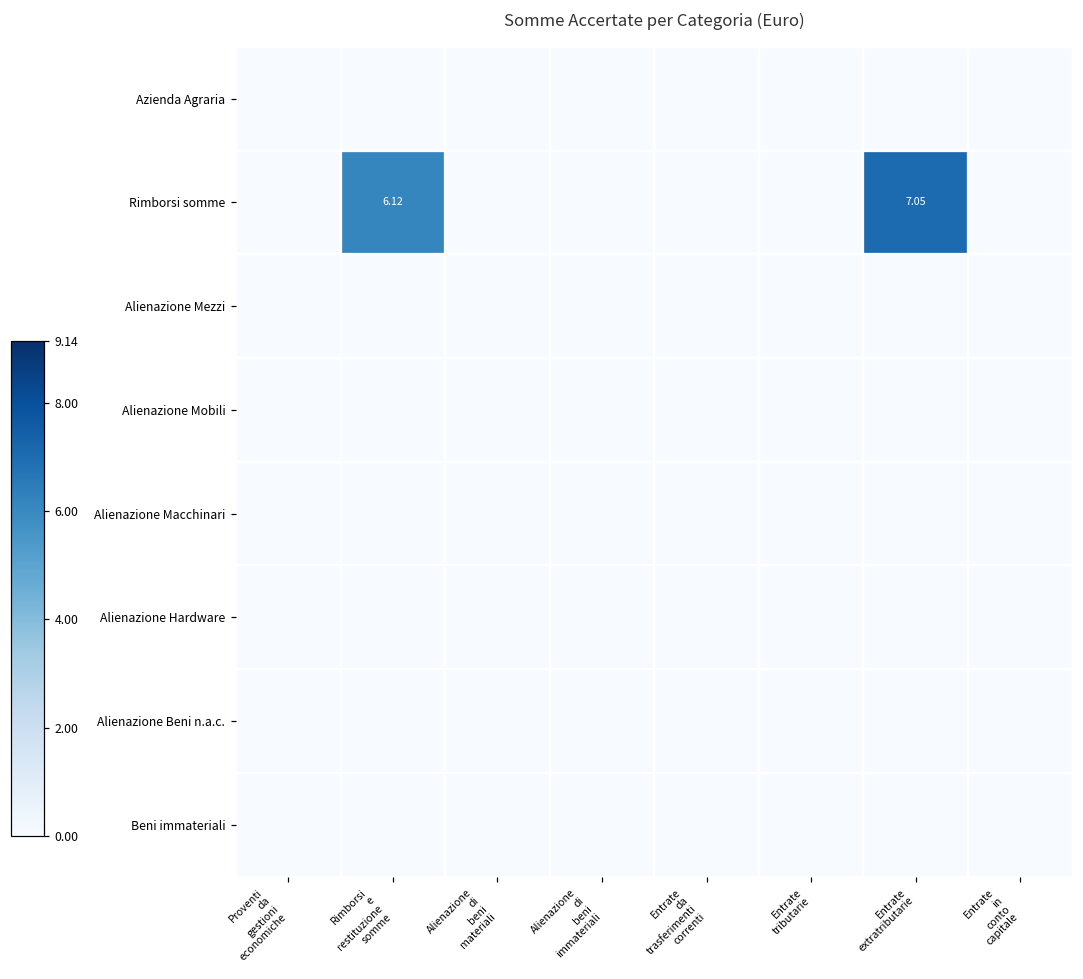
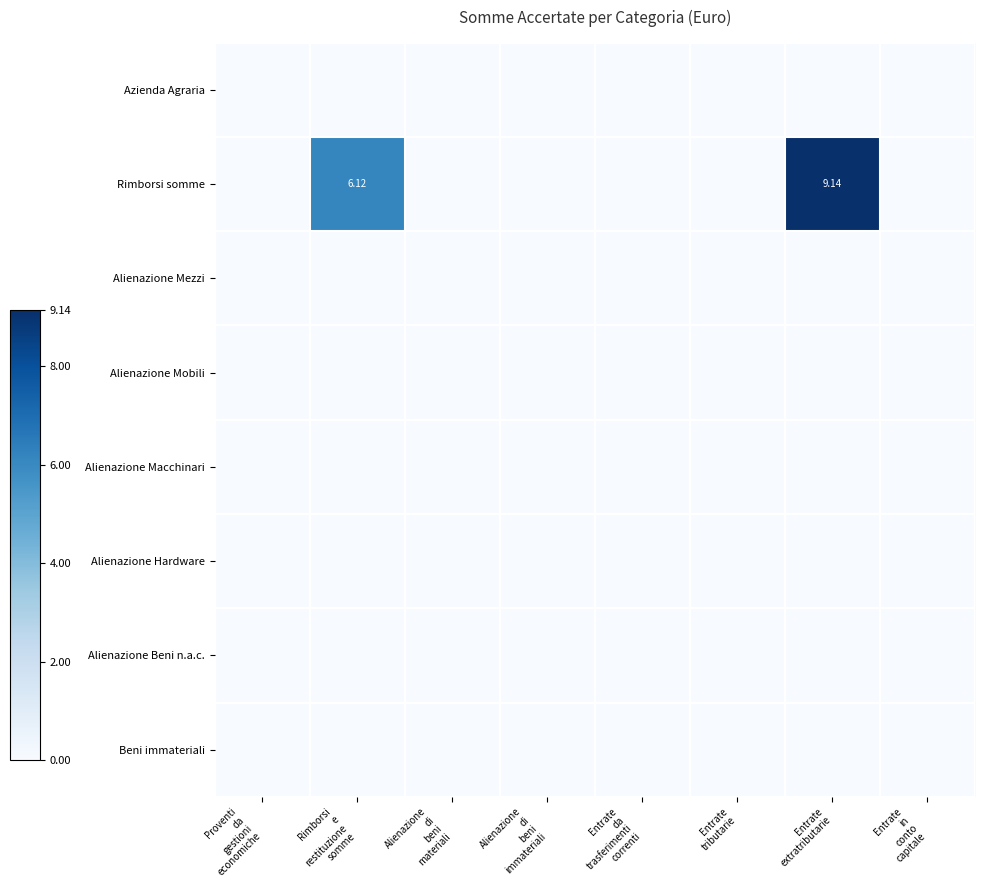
  {
    "Rimborsi somme": {
      "Rimborsi e restituzione somme": 6.12,
-     "Entrate extratributarie": 7.05
+     "Entrate extratributarie": 9.14
    }
  }
